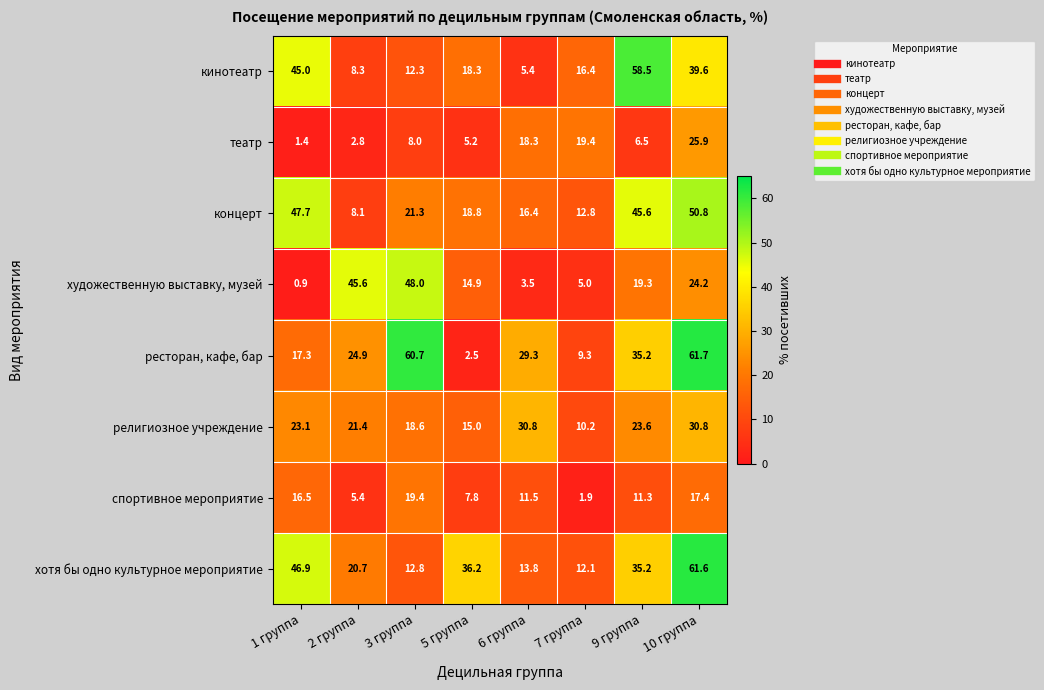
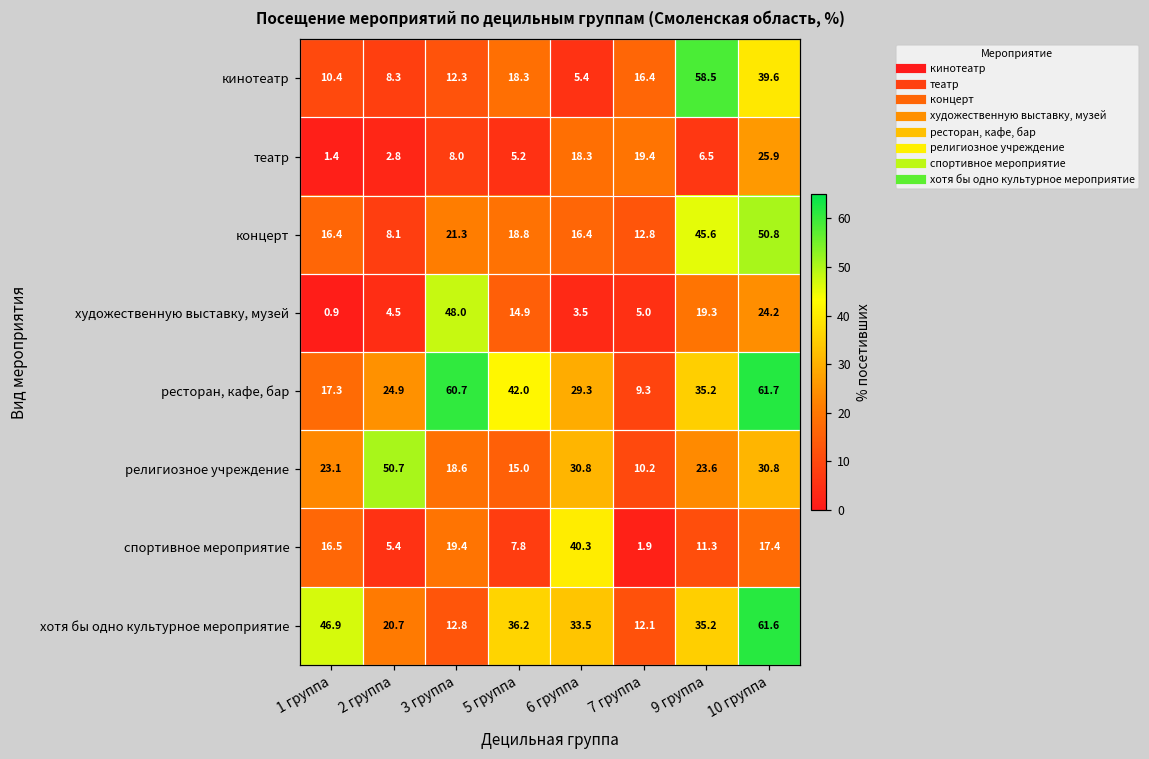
  {
    "кинотеатр": {
-     "1 группа": 45.0,
+     "1 группа": 10.4,
      "2 группа": 8.3,
      "3 группа": 12.3,
      "5 группа": 18.3,
      "6 группа": 5.4,
      "7 группа": 16.4,
      "9 группа": 58.5,
      "10 группа": 39.6
    },
    "театр": {
      "1 группа": 1.4,
      "2 группа": 2.8,
      "3 группа": 8.0,
      "5 группа": 5.2,
      "6 группа": 18.3,
      "7 группа": 19.4,
      "9 группа": 6.5,
      "10 группа": 25.9
    },
    "концерт": {
-     "1 группа": 47.7,
+     "1 группа": 16.4,
      "2 группа": 8.1,
      "3 группа": 21.3,
      "5 группа": 18.8,
      "6 группа": 16.4,
      "7 группа": 12.8,
      "9 группа": 45.6,
      "10 группа": 50.8
    },
    "художественную выставку, музей": {
      "1 группа": 0.9,
-     "2 группа": 45.6,
+     "2 группа": 4.5,
      "3 группа": 48.0,
      "5 группа": 14.9,
      "6 группа": 3.5,
      "7 группа": 5.0,
      "9 группа": 19.3,
      "10 группа": 24.2
    },
    "ресторан, кафе, бар": {
      "1 группа": 17.3,
      "2 группа": 24.9,
      "3 группа": 60.7,
-     "5 группа": 2.5,
+     "5 группа": 42.0,
      "6 группа": 29.3,
      "7 группа": 9.3,
      "9 группа": 35.2,
      "10 группа": 61.7
    },
    "религиозное учреждение": {
      "1 группа": 23.1,
-     "2 группа": 21.4,
+     "2 группа": 50.7,
      "3 группа": 18.6,
      "5 группа": 15.0,
      "6 группа": 30.8,
      "7 группа": 10.2,
      "9 группа": 23.6,
      "10 группа": 30.8
    },
    "спортивное мероприятие": {
      "1 группа": 16.5,
      "2 группа": 5.4,
      "3 группа": 19.4,
      "5 группа": 7.8,
-     "6 группа": 11.5,
+     "6 группа": 40.3,
      "7 группа": 1.9,
      "9 группа": 11.3,
      "10 группа": 17.4
    },
    "хотя бы одно культурное мероприятие": {
      "1 группа": 46.9,
      "2 группа": 20.7,
      "3 группа": 12.8,
      "5 группа": 36.2,
-     "6 группа": 13.8,
+     "6 группа": 33.5,
      "7 группа": 12.1,
      "9 группа": 35.2,
      "10 группа": 61.6
    }
  }
